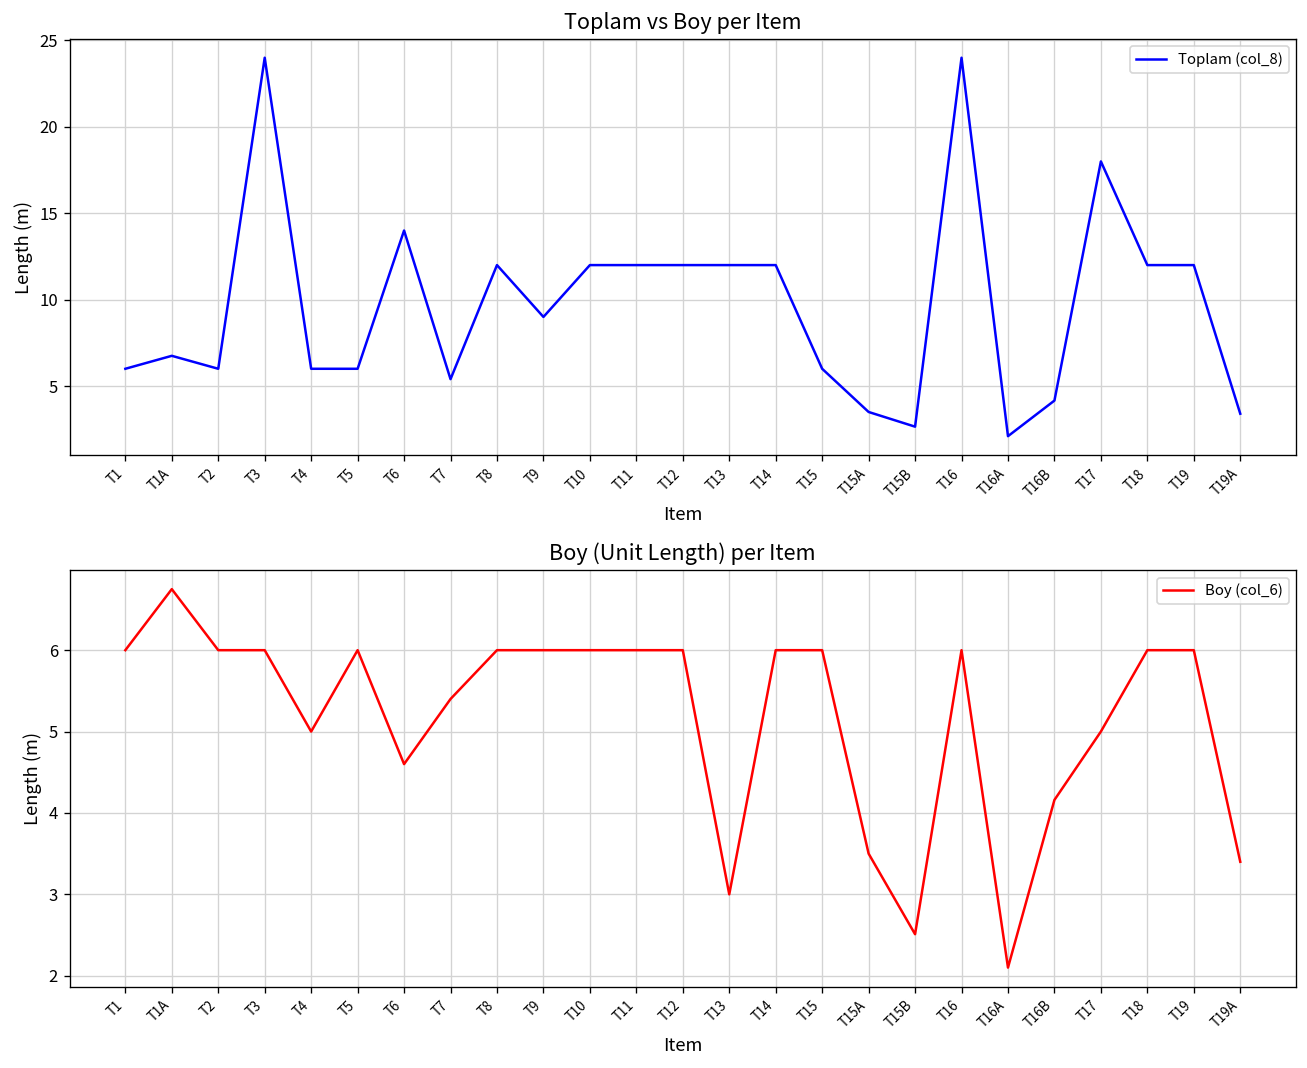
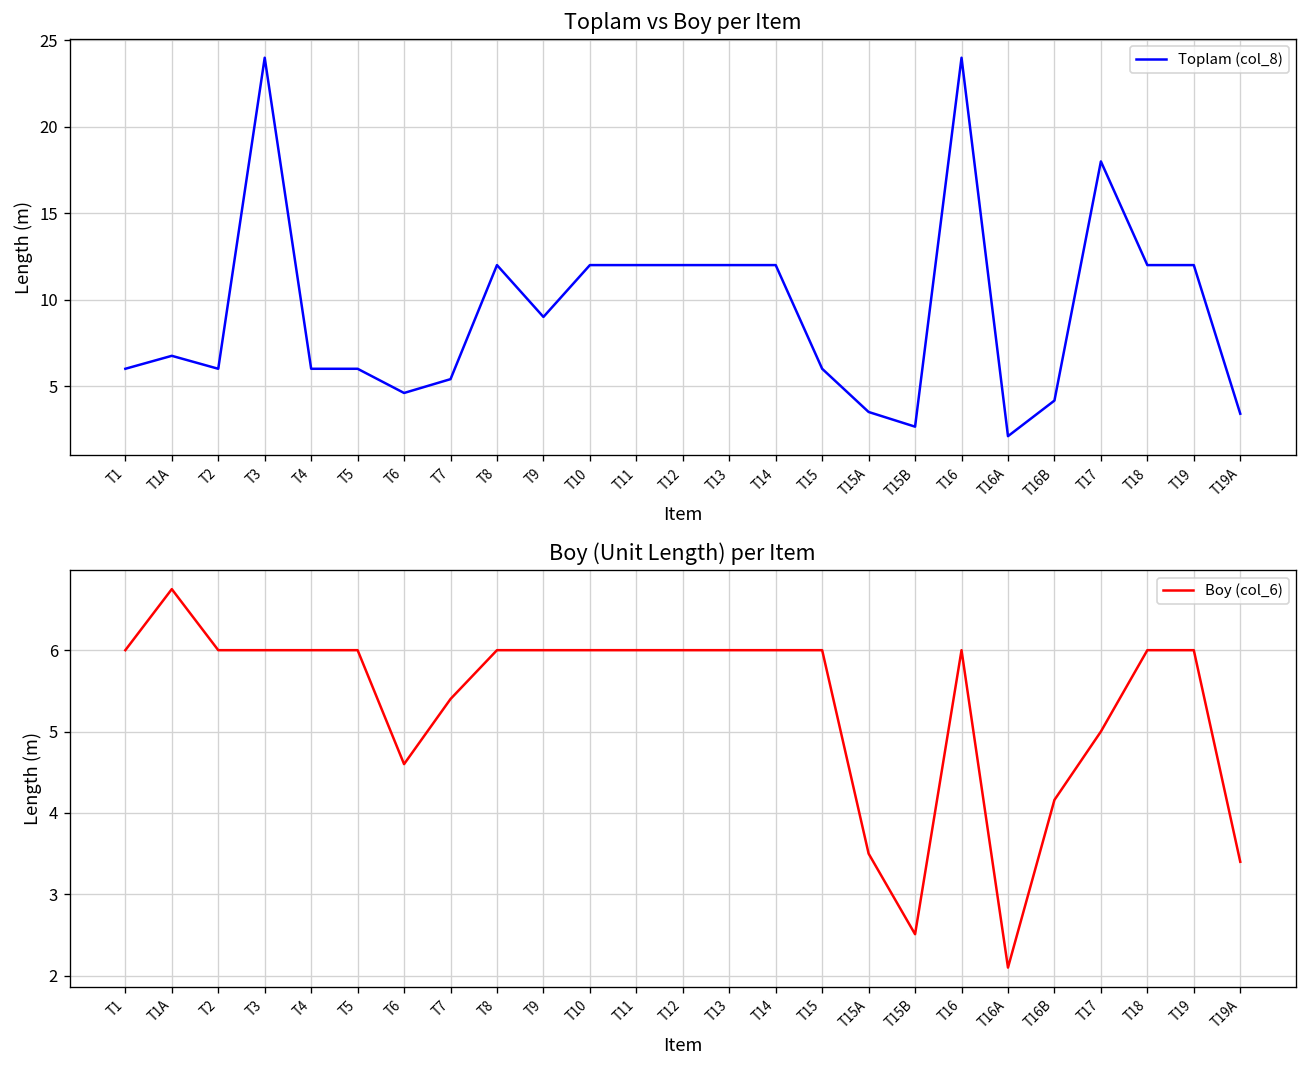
  {
    "Toplam vs Boy per Item": {
      "T1": 6.0,
      "T1A": 6.8,
      "T2": 6.0,
      "T3": 24.0,
      "T4": 6.0,
      "T5": 6.0,
-     "T6": 14.0,
+     "T6": 4.6,
      "T7": 5.4,
      "T8": 12.0,
      "T9": 9.0,
      "T10": 12.0,
      "T11": 12.0,
      "T12": 12.0,
      "T13": 12.0,
      "T14": 12.0,
      "T15": 6.0,
      "T15A": 3.5,
      "T15B": 2.7,
      "T16": 24.0,
      "T16A": 2.1,
      "T16B": 4.2,
      "T17": 18.0,
      "T18": 12.0,
      "T19": 12.0,
      "T19A": 3.4
    },
    "Boy (Unit Length) per Item": {
      "T1": 6,
      "T1A": 6.8,
      "T2": 6,
      "T3": 6,
-     "T4": 5,
+     "T4": 6,
      "T5": 6,
      "T6": 4.6,
      "T7": 5.4,
      "T8": 6,
      "T9": 6,
      "T10": 6,
      "T11": 6,
      "T12": 6,
-     "T13": 3,
+     "T13": 6,
      "T14": 6,
      "T15": 6,
      "T15A": 3.5,
      "T15B": 2.5,
      "T16": 6,
      "T16A": 2.1,
      "T16B": 4.2,
      "T17": 5,
      "T18": 6,
      "T19": 6,
      "T19A": 3.4
    }
  }
